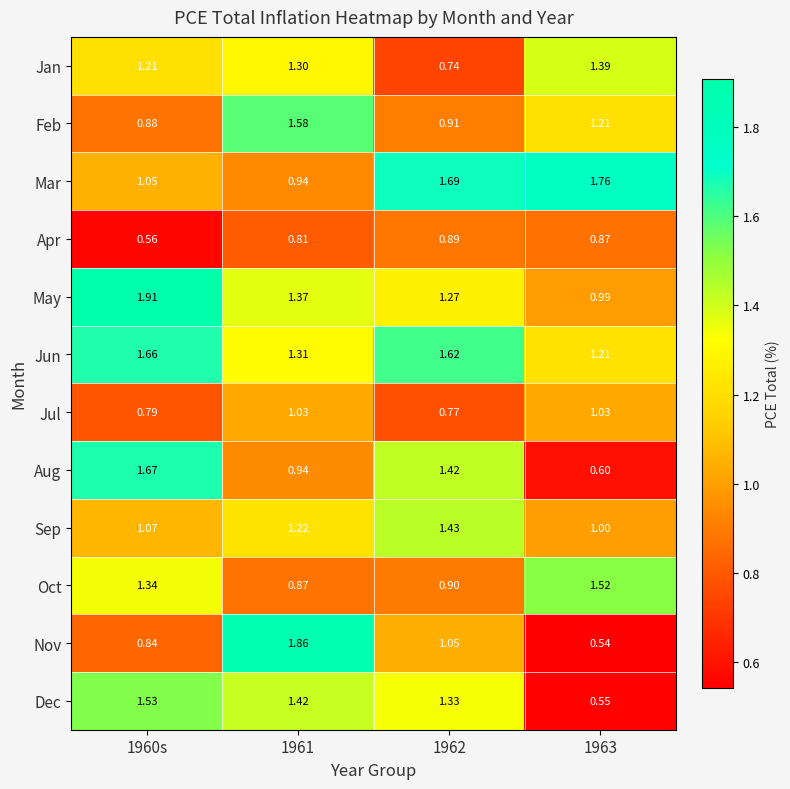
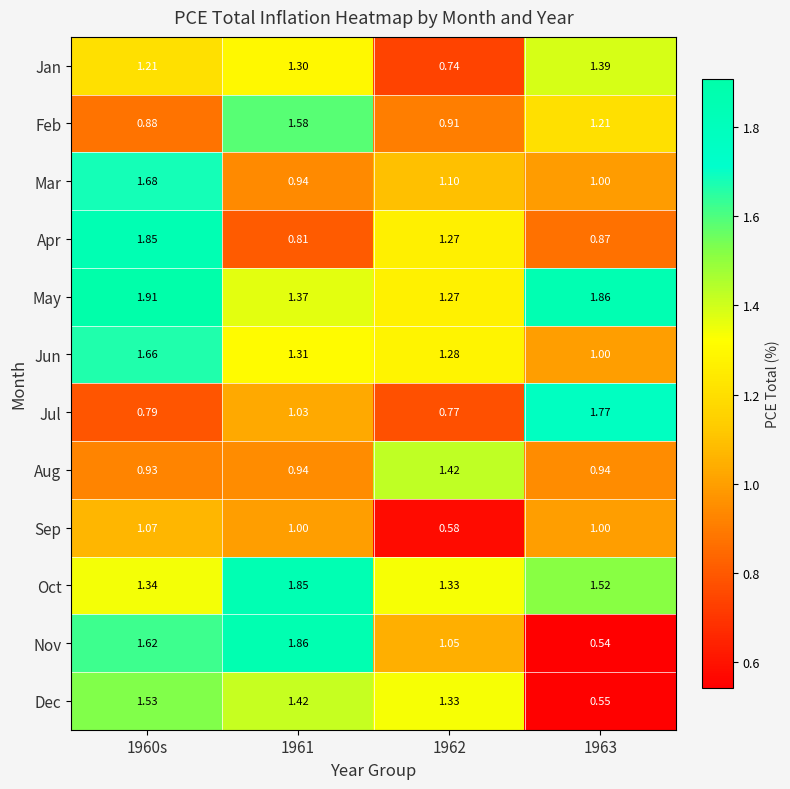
  {
    "Jan": {
      "1960s": 1.21,
      "1961": 1.30,
      "1962": 0.74,
      "1963": 1.39
    },
    "Feb": {
      "1960s": 0.88,
      "1961": 1.58,
      "1962": 0.91,
      "1963": 1.21
    },
    "Mar": {
-     "1960s": 1.05,
+     "1960s": 1.68,
      "1961": 0.94,
-     "1962": 1.69,
-     "1963": 1.76
+     "1962": 1.10,
+     "1963": 1.00
    },
    "Apr": {
-     "1960s": 0.56,
+     "1960s": 1.85,
      "1961": 0.81,
-     "1962": 0.89,
+     "1962": 1.27,
      "1963": 0.87
    },
    "May": {
      "1960s": 1.91,
      "1961": 1.37,
      "1962": 1.27,
-     "1963": 0.99
+     "1963": 1.86
    },
    "Jun": {
      "1960s": 1.66,
      "1961": 1.31,
-     "1962": 1.62,
-     "1963": 1.21
+     "1962": 1.28,
+     "1963": 1.00
    },
    "Jul": {
      "1960s": 0.79,
      "1961": 1.03,
      "1962": 0.77,
-     "1963": 1.03
+     "1963": 1.77
    },
    "Aug": {
-     "1960s": 1.67,
+     "1960s": 0.93,
      "1961": 0.94,
      "1962": 1.42,
-     "1963": 0.60
+     "1963": 0.94
    },
    "Sep": {
      "1960s": 1.07,
-     "1961": 1.22,
-     "1962": 1.43,
+     "1961": 1.00,
+     "1962": 0.58,
      "1963": 1.00
    },
    "Oct": {
      "1960s": 1.34,
-     "1961": 0.87,
-     "1962": 0.90,
+     "1961": 1.85,
+     "1962": 1.33,
      "1963": 1.52
    },
    "Nov": {
-     "1960s": 0.84,
+     "1960s": 1.62,
      "1961": 1.86,
      "1962": 1.05,
      "1963": 0.54
    },
    "Dec": {
      "1960s": 1.53,
      "1961": 1.42,
      "1962": 1.33,
      "1963": 0.55
    }
  }
